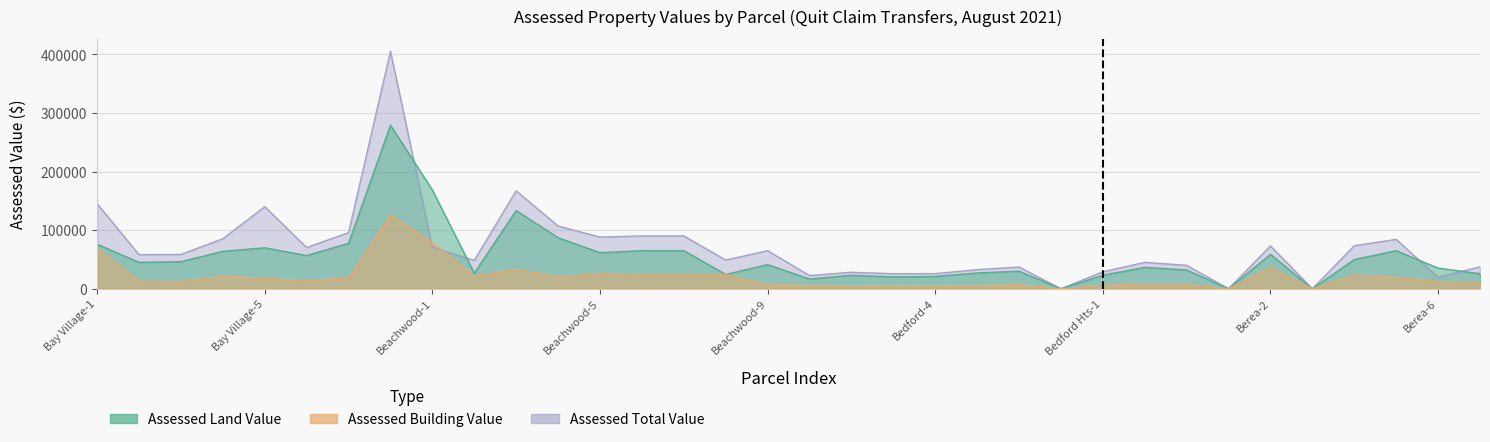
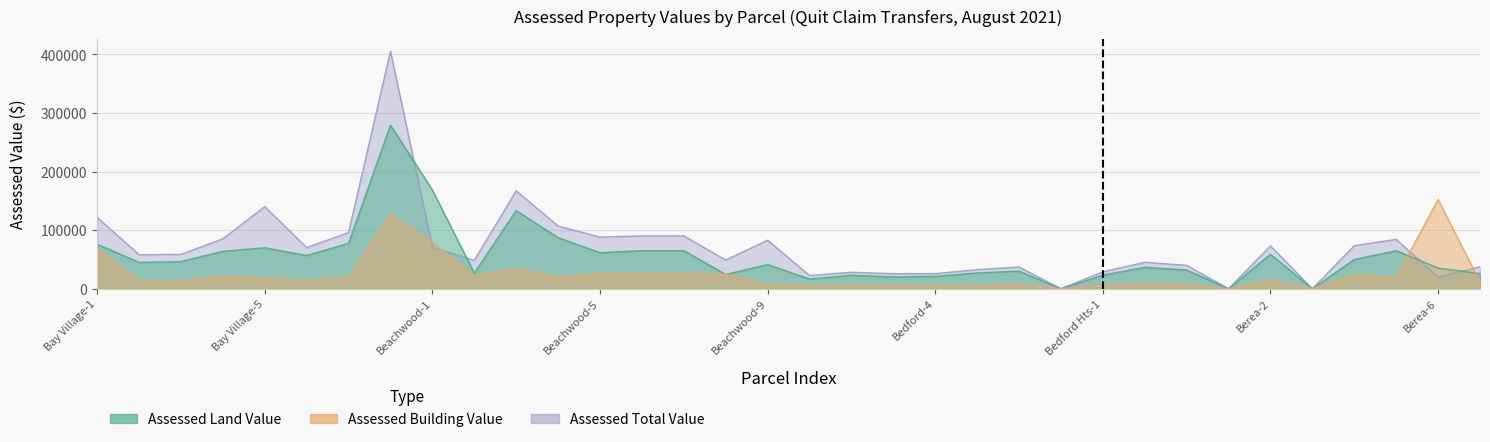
  {
    "Assessed Total Value": {
-     "Bay Village-1": 150000,
+     "Bay Village-1": 120000,
      "Bay Village-5": 140000,
      "Beachwood-1": 70000,
      "Beachwood-5": 90000,
-     "Beachwood-9": 70000,
+     "Beachwood-9": 80000,
      "Bedford-4": 30000,
      "Bedford Hts-1": 30000,
      "Berea-2": 70000,
      "Berea-6": 20000
    },
    "Assessed Land Value": {
      "Bay Village-1": 80000,
      "Bay Village-5": 70000,
      "Beachwood-1": 170000,
      "Beachwood-5": 60000,
      "Beachwood-9": 40000,
      "Bedford-4": 20000,
      "Bedford Hts-1": 20000,
      "Berea-2": 60000,
      "Berea-6": 40000
    },
    "Assessed Building Value": {
      "Bay Village-1": 70000,
      "Bay Village-5": 20000,
      "Beachwood-1": 80000,
      "Beachwood-5": 30000,
      "Beachwood-9": 10000,
      "Bedford-4": 0,
      "Bedford Hts-1": 10000,
-     "Berea-2": 40000,
-     "Berea-6": 10000
+     "Berea-2": 10000,
+     "Berea-6": 150000
    }
  }
